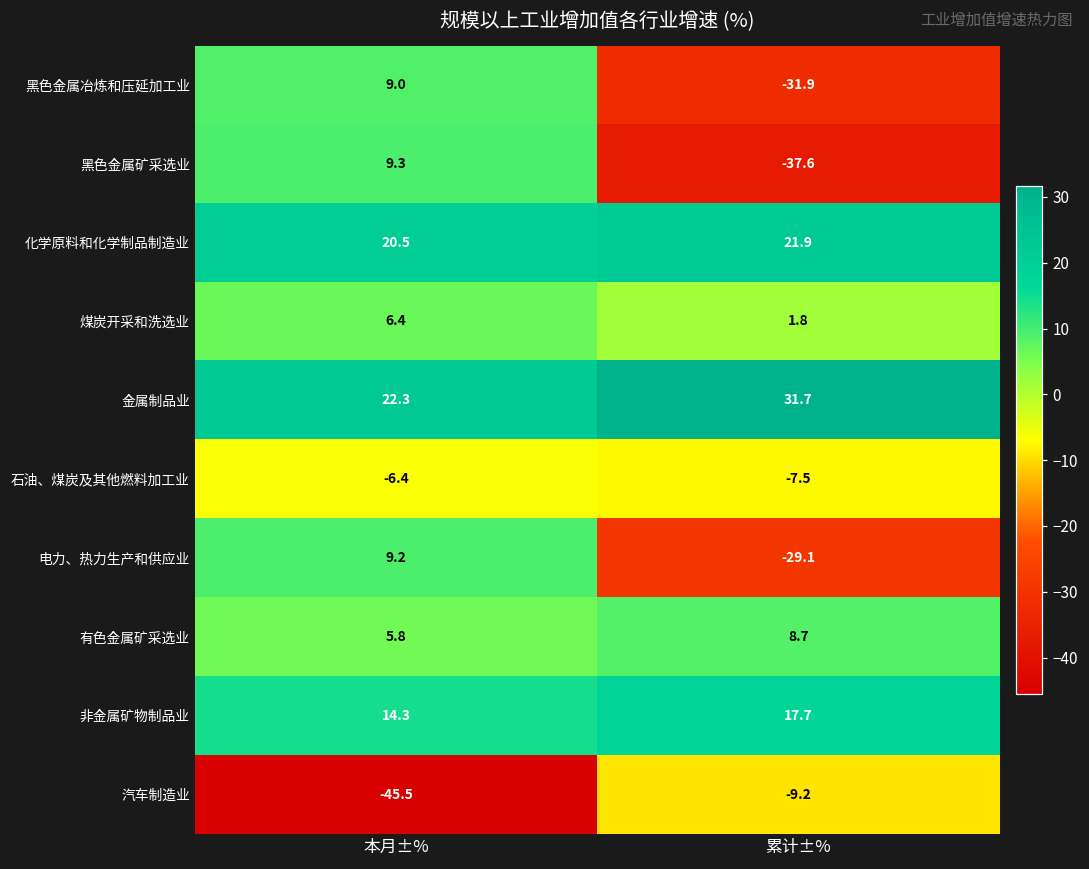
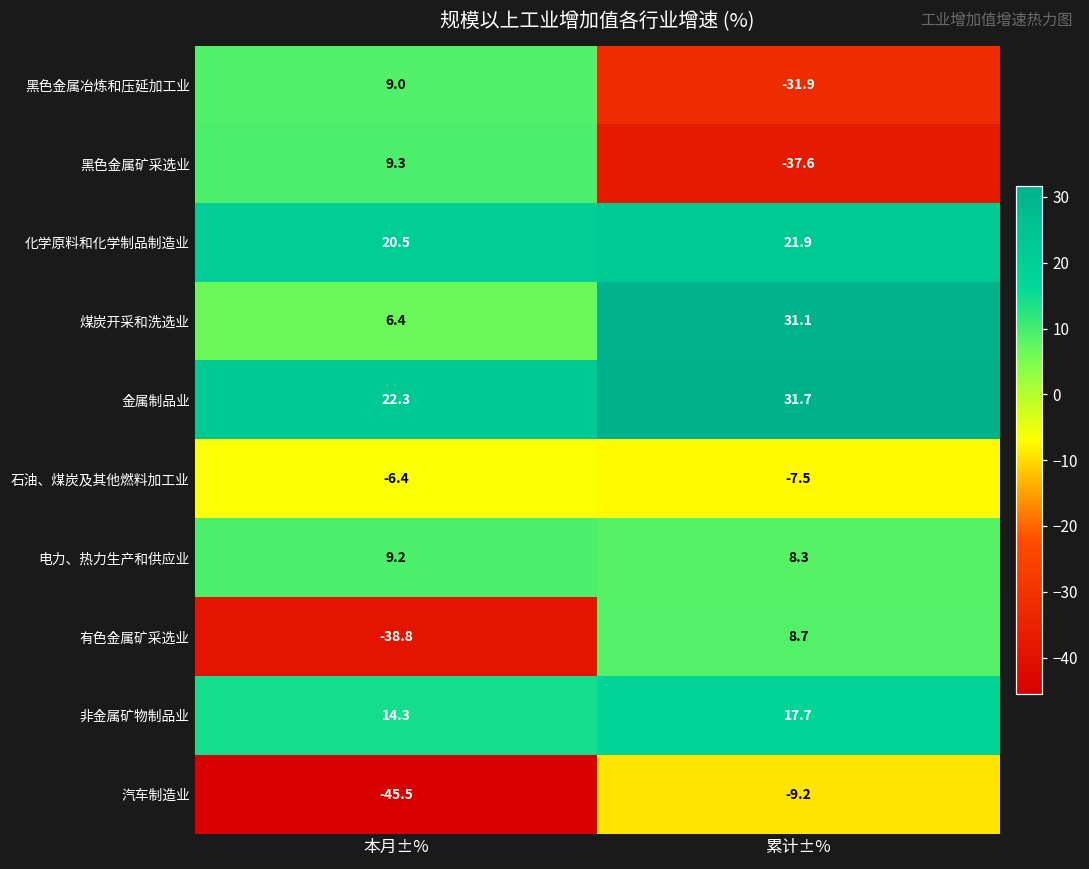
  {
    "黑色金属冶炼和压延加工业": {
      "本月±%": 9.0,
      "累计±%": -31.9
    },
    "黑色金属矿采选业": {
      "本月±%": 9.3,
      "累计±%": -37.6
    },
    "化学原料和化学制品制造业": {
      "本月±%": 20.5,
      "累计±%": 21.9
    },
    "煤炭开采和洗选业": {
      "本月±%": 6.4,
-     "累计±%": 1.8
+     "累计±%": 31.1
    },
    "金属制品业": {
      "本月±%": 22.3,
      "累计±%": 31.7
    },
    "石油、煤炭及其他燃料加工业": {
      "本月±%": -6.4,
      "累计±%": -7.5
    },
    "电力、热力生产和供应业": {
      "本月±%": 9.2,
-     "累计±%": -29.1
+     "累计±%": 8.3
    },
    "有色金属矿采选业": {
-     "本月±%": 5.8,
+     "本月±%": -38.8,
      "累计±%": 8.7
    },
    "非金属矿物制品业": {
      "本月±%": 14.3,
      "累计±%": 17.7
    },
    "汽车制造业": {
      "本月±%": -45.5,
      "累计±%": -9.2
    }
  }
